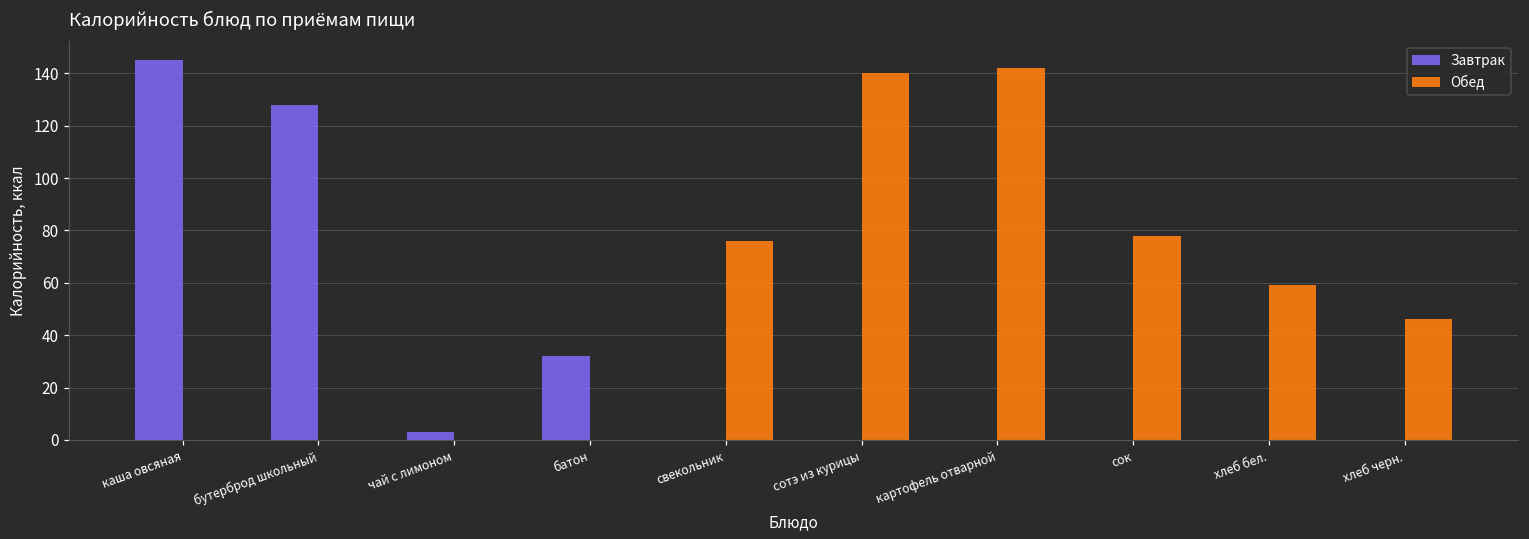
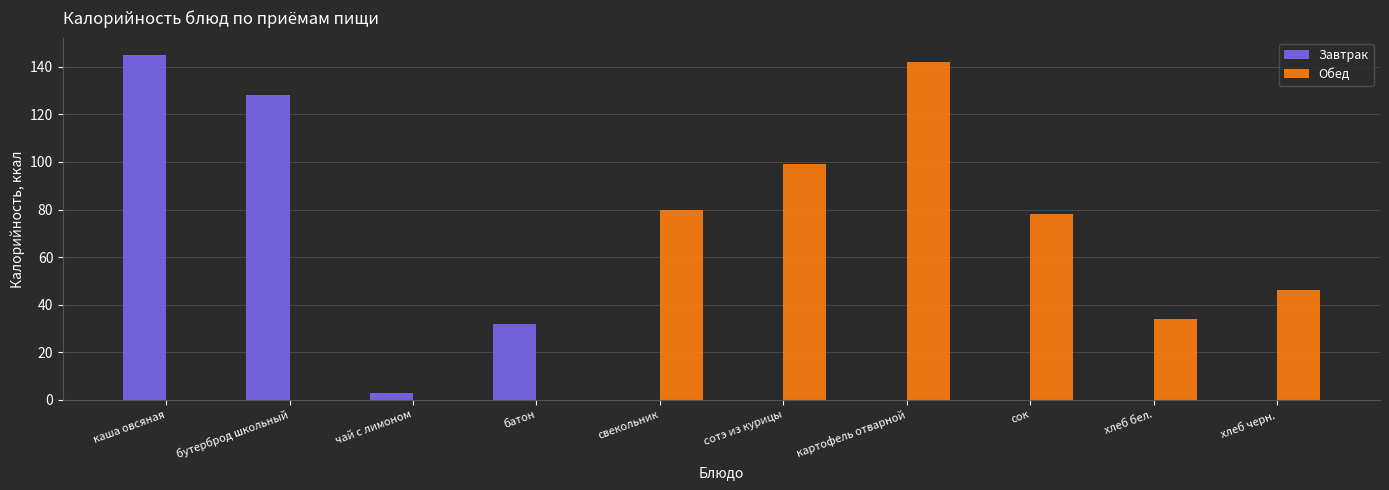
  {
    "Завтрак": {
      "каша овсяная": 145,
      "бутерброд школьный": 128,
      "чай с лимоном": 3,
      "батон": 32,
      "свекольник": 0,
      "сотэ из курицы": 0,
      "картофель отварной": 0,
      "сок": 0,
      "хлеб бел.": 0,
      "хлеб черн.": 0
    },
    "Обед": {
      "каша овсяная": 0,
      "бутерброд школьный": 0,
      "чай с лимоном": 0,
      "батон": 0,
-     "свекольник": 76,
-     "сотэ из курицы": 140,
+     "свекольник": 80,
+     "сотэ из курицы": 99,
      "картофель отварной": 142,
      "сок": 78,
-     "хлеб бел.": 59,
+     "хлеб бел.": 34,
      "хлеб черн.": 46
    }
  }
